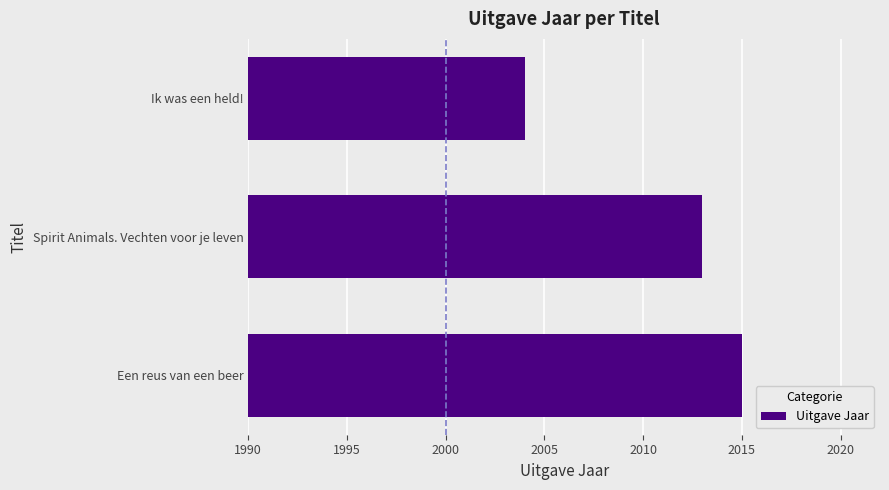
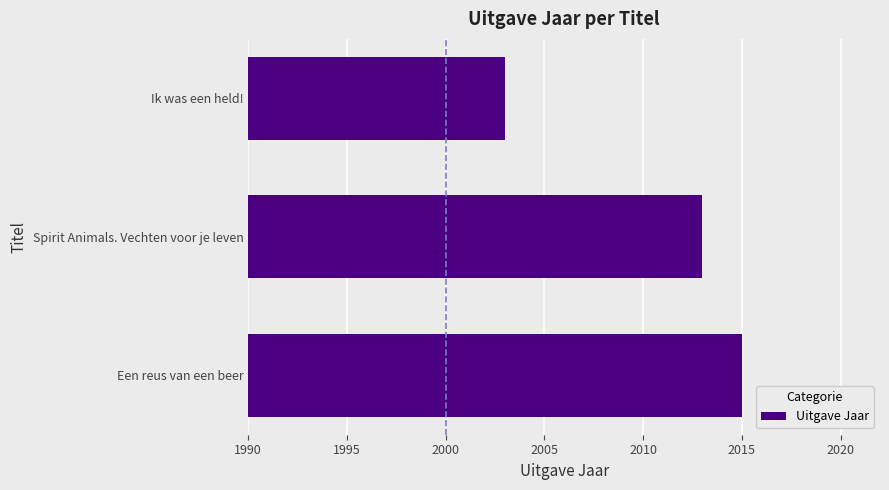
  {
-   "Ik was een held!": 2004,
+   "Ik was een held!": 2003,
    "Spirit Animals. Vechten voor je leven": 2013,
    "Een reus van een beer": 2015
  }
